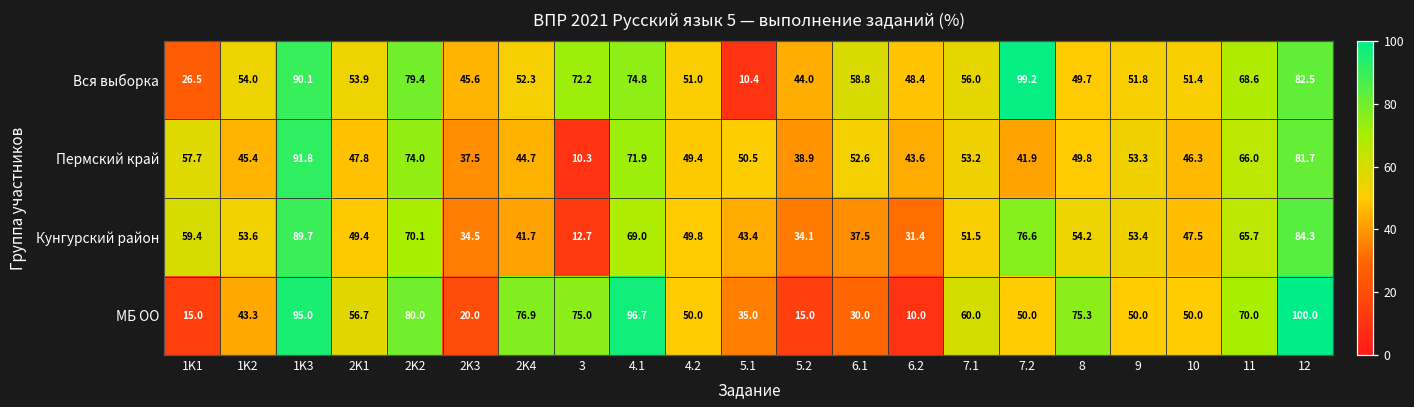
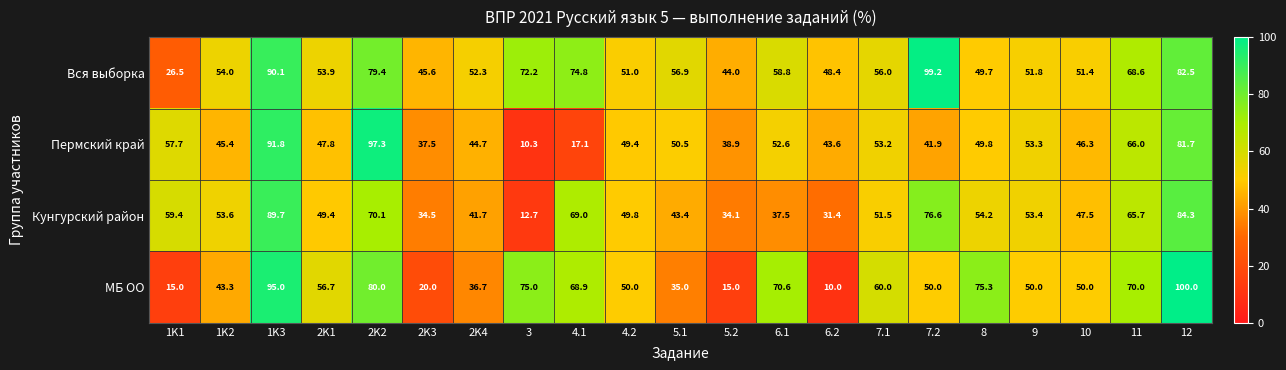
  {
    "Вся выборка": {
      "1K1": 26.5,
      "1K2": 54.0,
      "1K3": 90.1,
      "2K1": 53.9,
      "2K2": 79.4,
      "2K3": 45.6,
      "2K4": 52.3,
      "3": 72.2,
      "4.1": 74.8,
      "4.2": 51.0,
-     "5.1": 10.4,
+     "5.1": 56.9,
      "5.2": 44.0,
      "6.1": 58.8,
      "6.2": 48.4,
      "7.1": 56.0,
      "7.2": 99.2,
      "8": 49.7,
      "9": 51.8,
      "10": 51.4,
      "11": 68.6,
      "12": 82.5
    },
    "Пермский край": {
      "1K1": 57.7,
      "1K2": 45.4,
      "1K3": 91.8,
      "2K1": 47.8,
-     "2K2": 74.0,
+     "2K2": 97.3,
      "2K3": 37.5,
      "2K4": 44.7,
      "3": 10.3,
-     "4.1": 71.9,
+     "4.1": 17.1,
      "4.2": 49.4,
      "5.1": 50.5,
      "5.2": 38.9,
      "6.1": 52.6,
      "6.2": 43.6,
      "7.1": 53.2,
      "7.2": 41.9,
      "8": 49.8,
      "9": 53.3,
      "10": 46.3,
      "11": 66.0,
      "12": 81.7
    },
    "Кунгурский район": {
      "1K1": 59.4,
      "1K2": 53.6,
      "1K3": 89.7,
      "2K1": 49.4,
      "2K2": 70.1,
      "2K3": 34.5,
      "2K4": 41.7,
      "3": 12.7,
      "4.1": 69.0,
      "4.2": 49.8,
      "5.1": 43.4,
      "5.2": 34.1,
      "6.1": 37.5,
      "6.2": 31.4,
      "7.1": 51.5,
      "7.2": 76.6,
      "8": 54.2,
      "9": 53.4,
      "10": 47.5,
      "11": 65.7,
      "12": 84.3
    },
    "МБ ОО": {
      "1K1": 15.0,
      "1K2": 43.3,
      "1K3": 95.0,
      "2K1": 56.7,
      "2K2": 80.0,
      "2K3": 20.0,
-     "2K4": 76.9,
+     "2K4": 36.7,
      "3": 75.0,
-     "4.1": 96.7,
+     "4.1": 68.9,
      "4.2": 50.0,
      "5.1": 35.0,
      "5.2": 15.0,
-     "6.1": 30.0,
+     "6.1": 70.6,
      "6.2": 10.0,
      "7.1": 60.0,
      "7.2": 50.0,
      "8": 75.3,
      "9": 50.0,
      "10": 50.0,
      "11": 70.0,
      "12": 100.0
    }
  }
